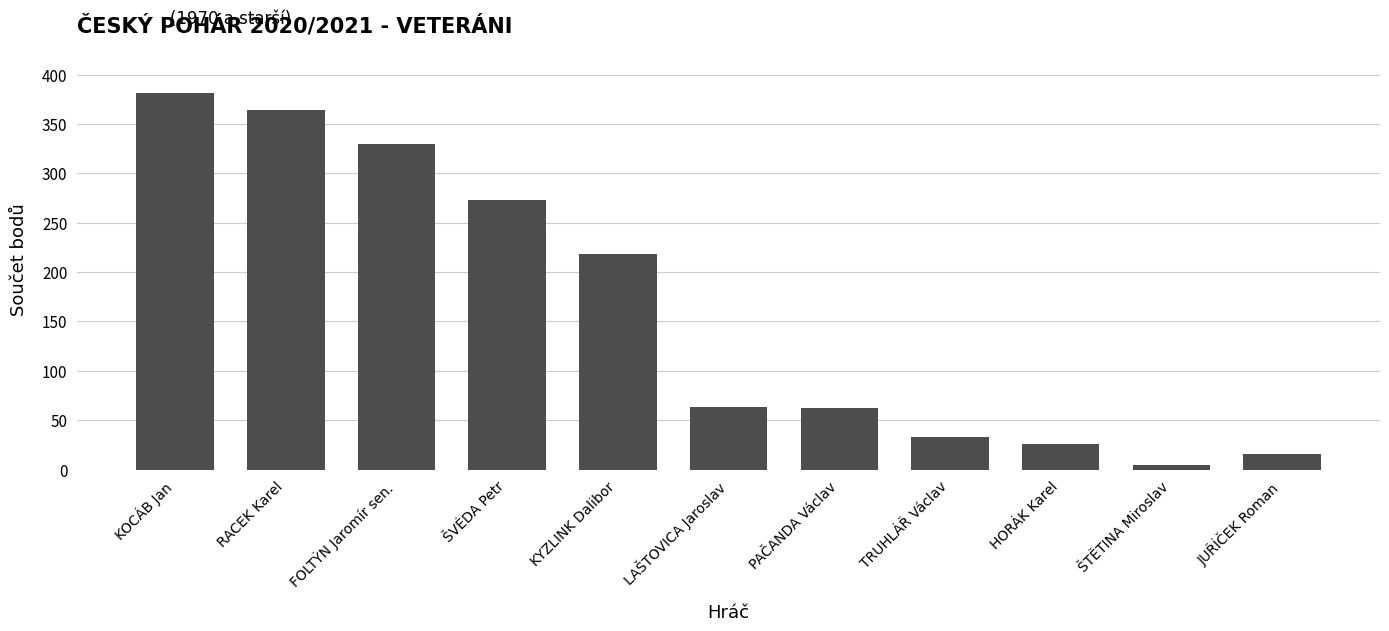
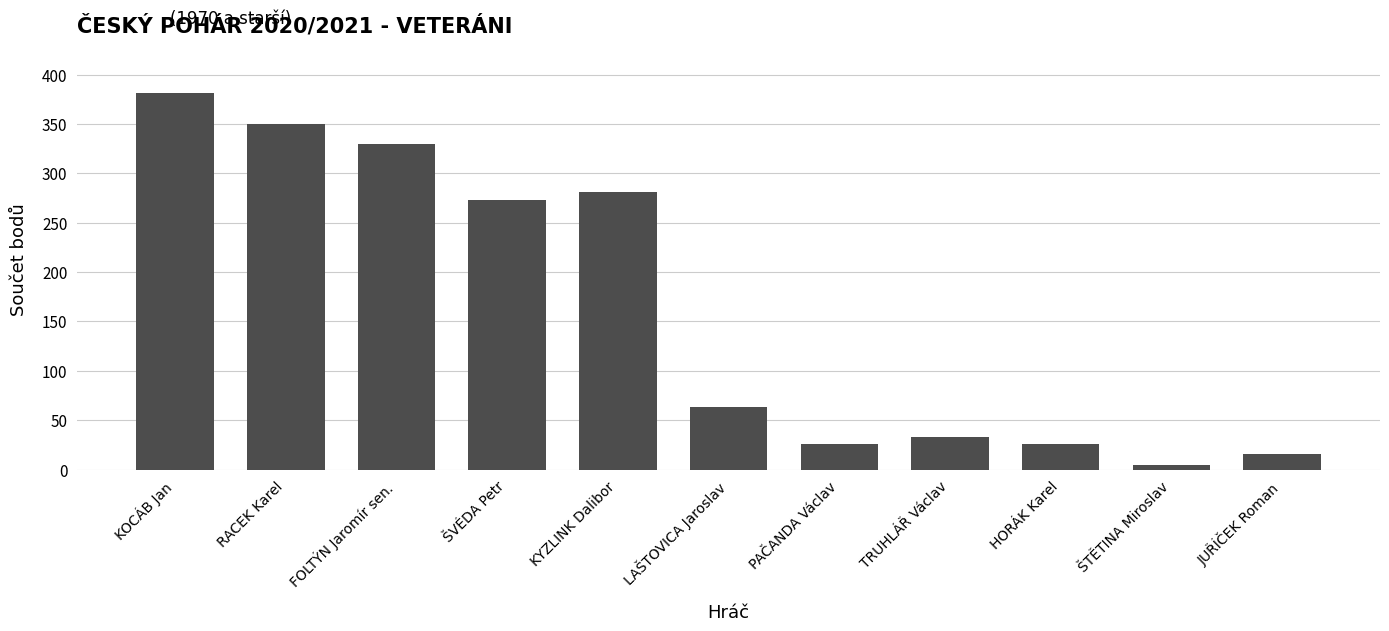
  {
    "KOCÁB Jan": 380,
-   "RACEK Karel": 360,
+   "RACEK Karel": 350,
    "FOLTÝN Jaromír sen.": 330,
    "ŠVÉDA Petr": 270,
-   "KYZLINK Dalibor": 220,
+   "KYZLINK Dalibor": 280,
    "LAŠTOVICA Jaroslav": 60,
-   "PAČANDA Václav": 60,
+   "PAČANDA Václav": 30,
    "TRUHLÁŘ Václav": 30,
    "HORÁK Karel": 30,
    "ŠTĚTINA Miroslav": 10,
    "JUŘÍČEK Roman": 20
  }
